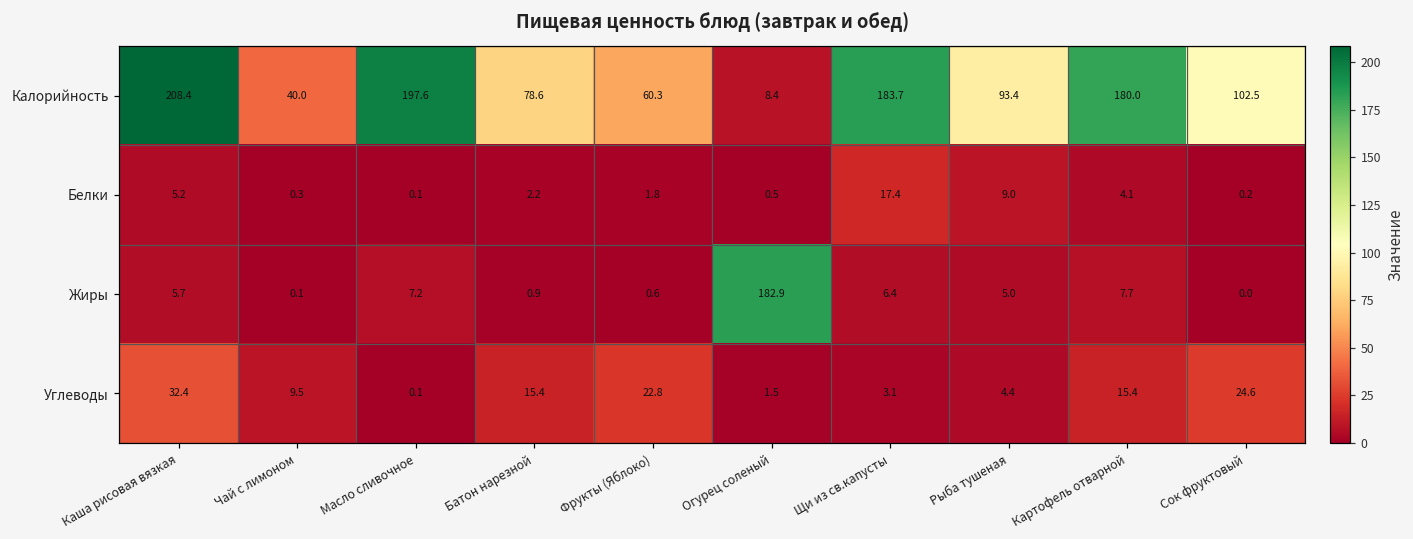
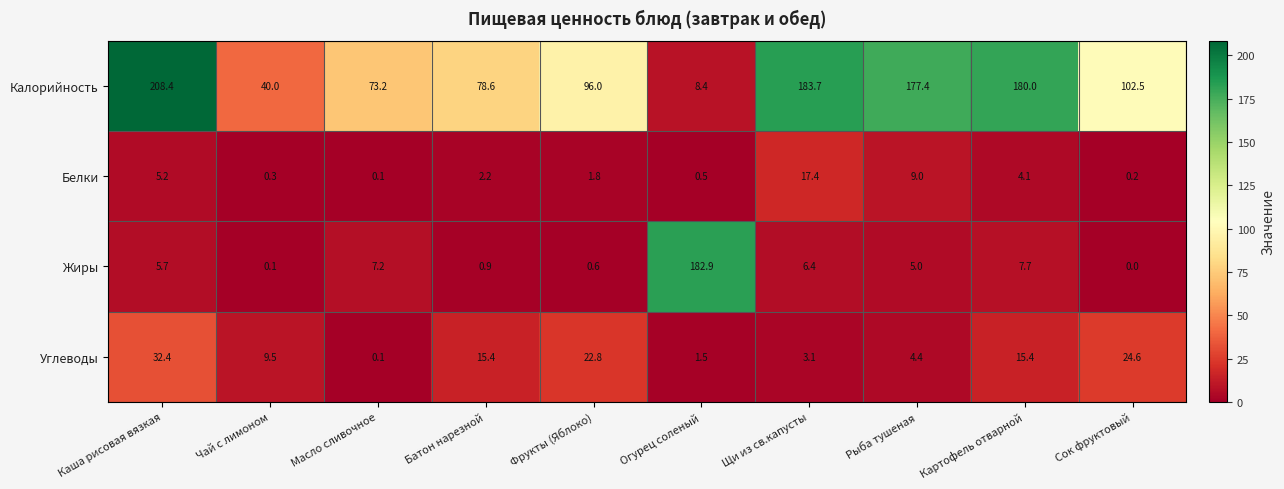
  {
    "Калорийность": {
      "Каша рисовая вязкая": 208.4,
      "Чай с лимоном": 40.0,
-     "Масло сливочное": 197.6,
+     "Масло сливочное": 73.2,
      "Батон нарезной": 78.6,
-     "Фрукты (Яблоко)": 60.3,
+     "Фрукты (Яблоко)": 96.0,
      "Огурец соленый": 8.4,
      "Щи из св.капусты": 183.7,
-     "Рыба тушеная": 93.4,
+     "Рыба тушеная": 177.4,
      "Картофель отварной": 180.0,
      "Сок фруктовый": 102.5
    },
    "Белки": {
      "Каша рисовая вязкая": 5.2,
      "Чай с лимоном": 0.3,
      "Масло сливочное": 0.1,
      "Батон нарезной": 2.2,
      "Фрукты (Яблоко)": 1.8,
      "Огурец соленый": 0.5,
      "Щи из св.капусты": 17.4,
      "Рыба тушеная": 9.0,
      "Картофель отварной": 4.1,
      "Сок фруктовый": 0.2
    },
    "Жиры": {
      "Каша рисовая вязкая": 5.7,
      "Чай с лимоном": 0.1,
      "Масло сливочное": 7.2,
      "Батон нарезной": 0.9,
      "Фрукты (Яблоко)": 0.6,
      "Огурец соленый": 182.9,
      "Щи из св.капусты": 6.4,
      "Рыба тушеная": 5.0,
      "Картофель отварной": 7.7,
      "Сок фруктовый": 0.0
    },
    "Углеводы": {
      "Каша рисовая вязкая": 32.4,
      "Чай с лимоном": 9.5,
      "Масло сливочное": 0.1,
      "Батон нарезной": 15.4,
      "Фрукты (Яблоко)": 22.8,
      "Огурец соленый": 1.5,
      "Щи из св.капусты": 3.1,
      "Рыба тушеная": 4.4,
      "Картофель отварной": 15.4,
      "Сок фруктовый": 24.6
    }
  }
